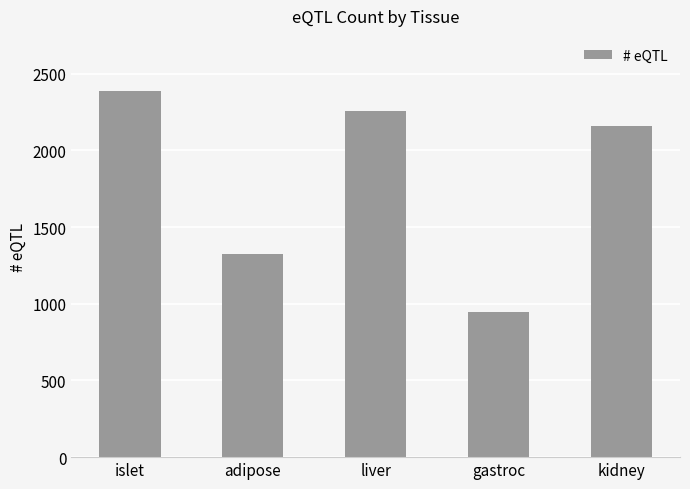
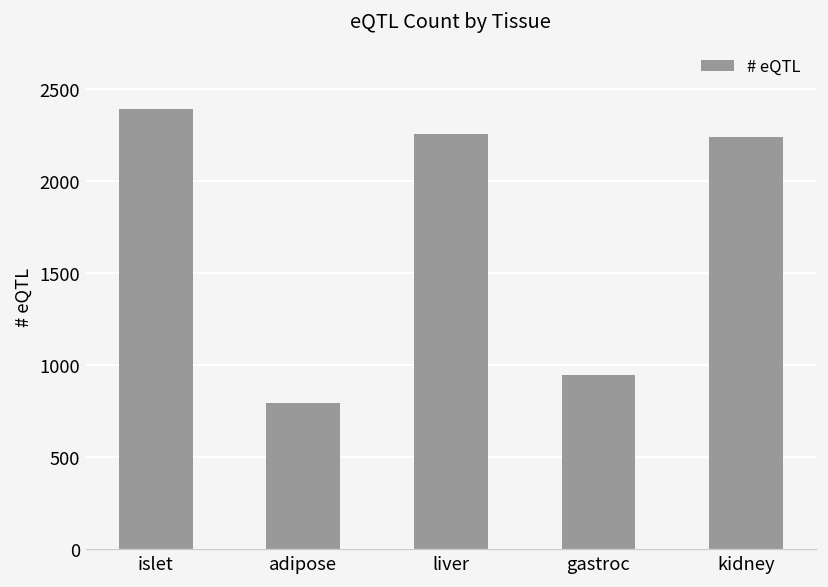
  {
    "islet": 2390,
-   "adipose": 1330,
+   "adipose": 790,
    "liver": 2260,
    "gastroc": 940,
-   "kidney": 2160
+   "kidney": 2240
  }
